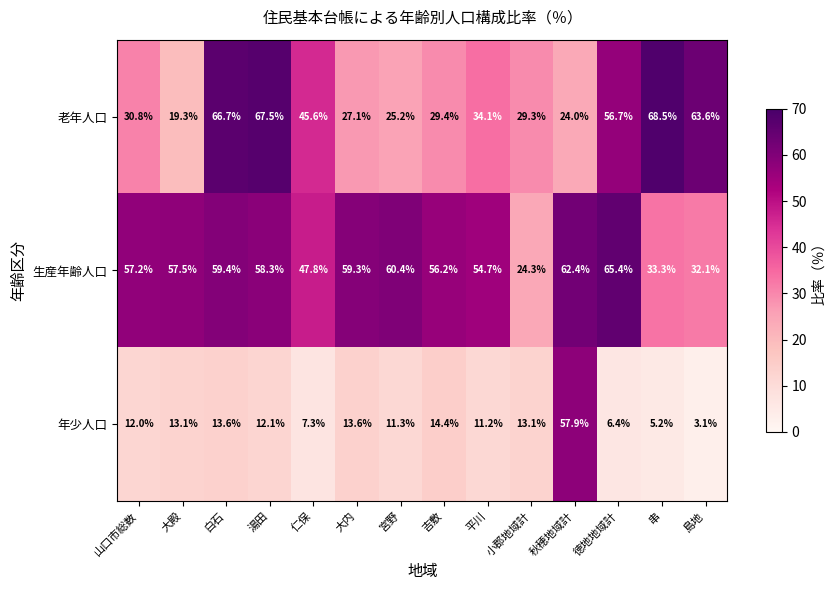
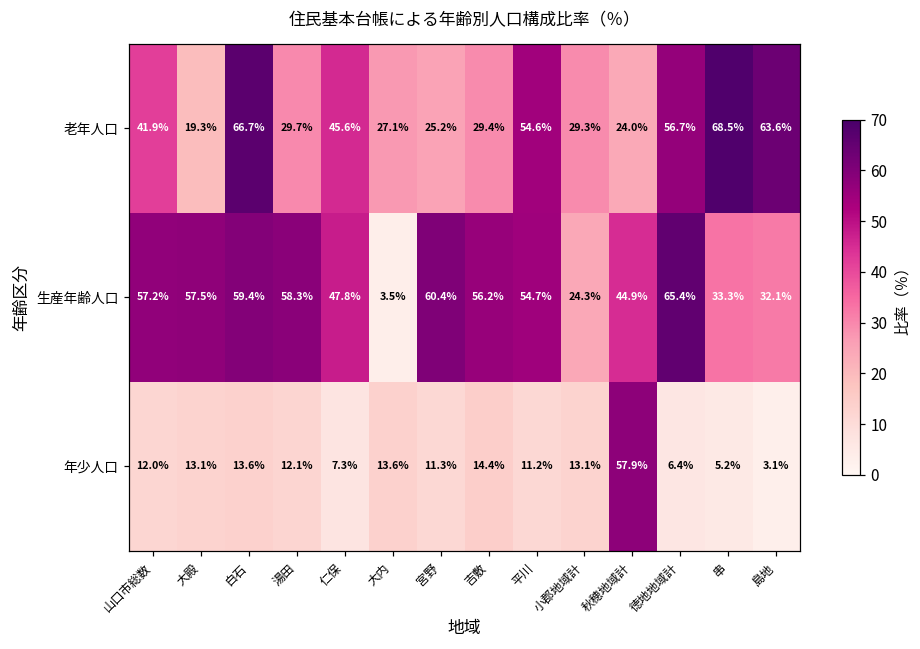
  {
    "老年人口": {
-     "山口市総数": "30.8%",
+     "山口市総数": "41.9%",
      "大殿": "19.3%",
      "白石": "66.7%",
-     "湯田": "67.5%",
+     "湯田": "29.7%",
      "仁保": "45.6%",
      "大内": "27.1%",
      "宮野": "25.2%",
      "吉敷": "29.4%",
-     "平川": "34.1%",
+     "平川": "54.6%",
      "小郡地域計": "29.3%",
      "秋穂地域計": "24.0%",
      "徳地地域計": "56.7%",
      "串": "68.5%",
      "島地": "63.6%"
    },
    "生産年齢人口": {
      "山口市総数": "57.2%",
      "大殿": "57.5%",
      "白石": "59.4%",
      "湯田": "58.3%",
      "仁保": "47.8%",
-     "大内": "59.3%",
+     "大内": "3.5%",
      "宮野": "60.4%",
      "吉敷": "56.2%",
      "平川": "54.7%",
      "小郡地域計": "24.3%",
-     "秋穂地域計": "62.4%",
+     "秋穂地域計": "44.9%",
      "徳地地域計": "65.4%",
      "串": "33.3%",
      "島地": "32.1%"
    },
    "年少人口": {
      "山口市総数": "12.0%",
      "大殿": "13.1%",
      "白石": "13.6%",
      "湯田": "12.1%",
      "仁保": "7.3%",
      "大内": "13.6%",
      "宮野": "11.3%",
      "吉敷": "14.4%",
      "平川": "11.2%",
      "小郡地域計": "13.1%",
      "秋穂地域計": "57.9%",
      "徳地地域計": "6.4%",
      "串": "5.2%",
      "島地": "3.1%"
    }
  }
